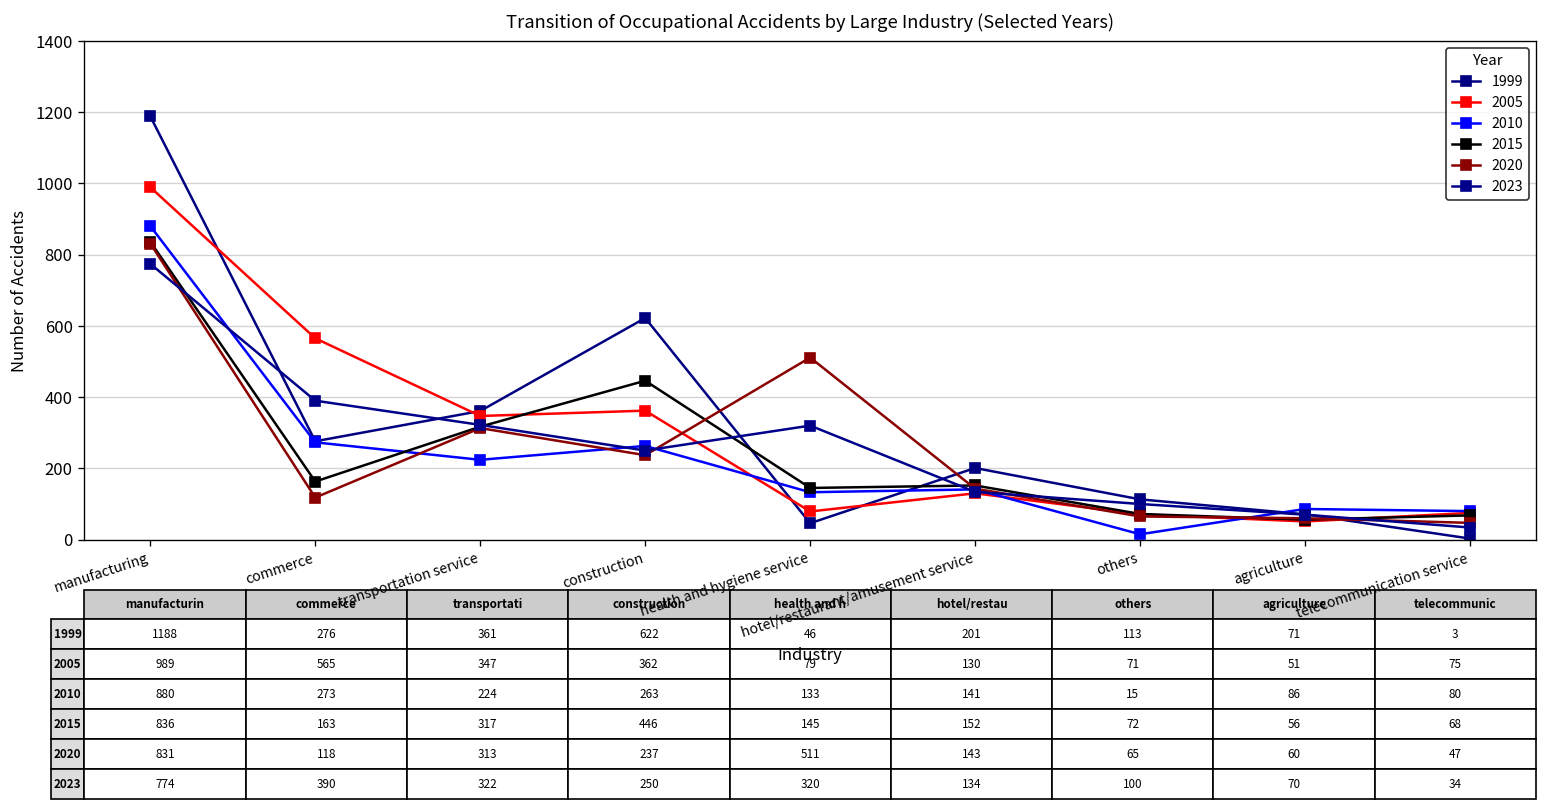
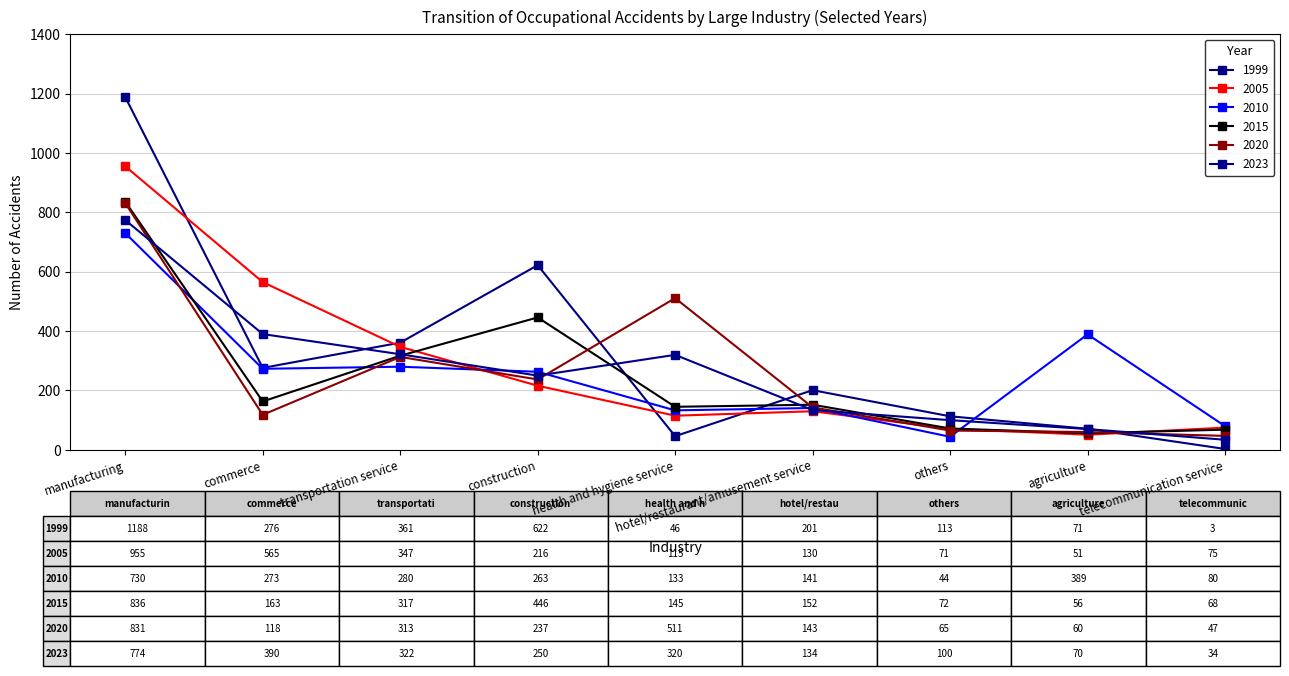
  {
    "2005": {
-     "manufacturing": 989,
-     "construction": 362,
-     "health and hygiene service": 79
+     "manufacturing": 955,
+     "construction": 216,
+     "health and hygiene service": 115
    },
    "2010": {
-     "manufacturing": 880,
-     "transportation service": 224,
-     "others": 15,
-     "agriculture": 86
+     "manufacturing": 730,
+     "transportation service": 280,
+     "others": 44,
+     "agriculture": 389
    },
    "2015": {
      "commerce": 160,
      "construction": 450,
      "health and hygiene service": 150,
      "hotel/restaurant/amusement service": 150
    },
    "2020": {
      "commerce": 120,
      "construction": 240,
      "health and hygiene service": 510,
      "telecommunication service": 50
    }
  }
